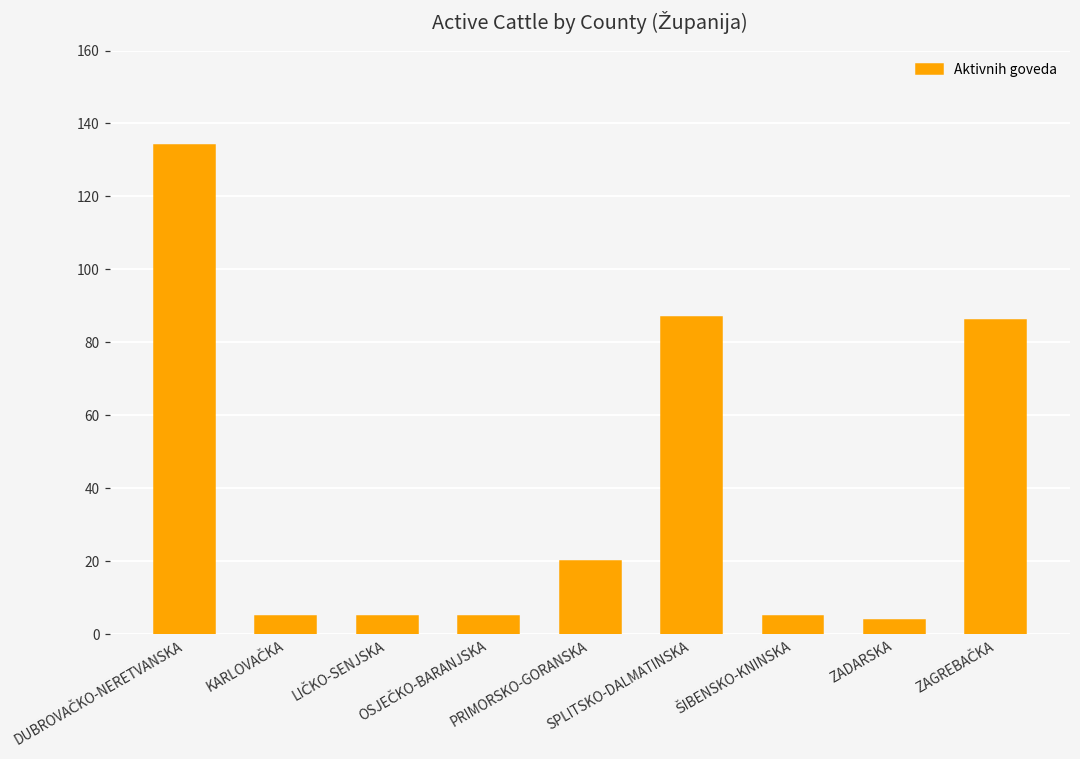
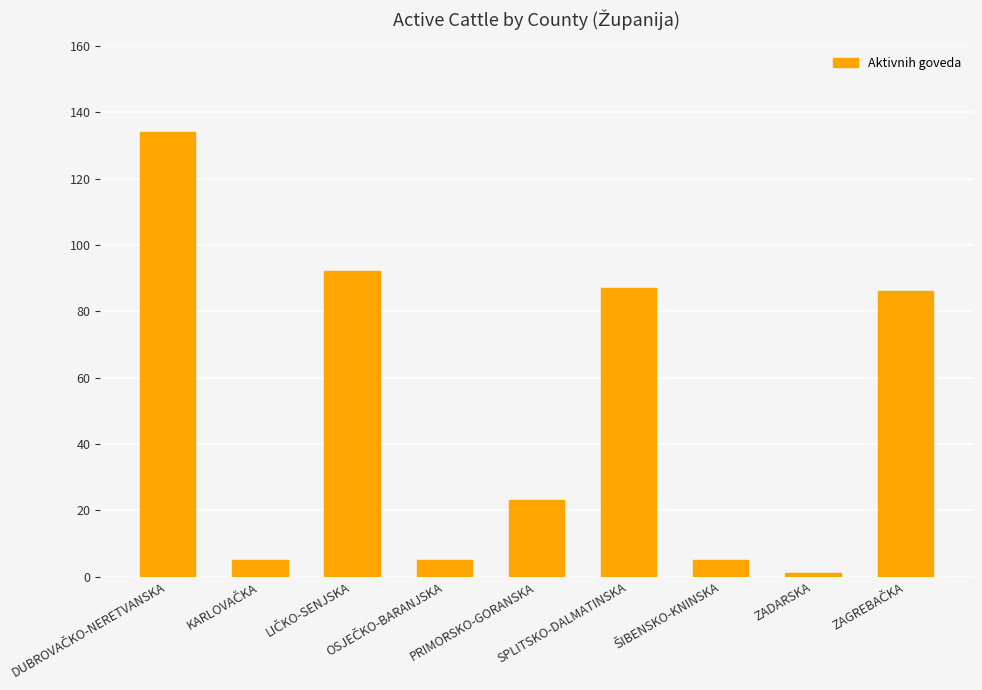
  {
    "DUBROVAČKO-NERETVANSKA": 134,
    "KARLOVAČKA": 5,
-   "LIČKO-SENJSKA": 5,
+   "LIČKO-SENJSKA": 92,
    "OSJEČKO-BARANJSKA": 5,
-   "PRIMORSKO-GORANSKA": 20,
+   "PRIMORSKO-GORANSKA": 23,
    "SPLITSKO-DALMATINSKA": 87,
    "ŠIBENSKO-KNINSKA": 5,
-   "ZADARSKA": 4,
+   "ZADARSKA": 1,
    "ZAGREBAČKA": 86
  }
